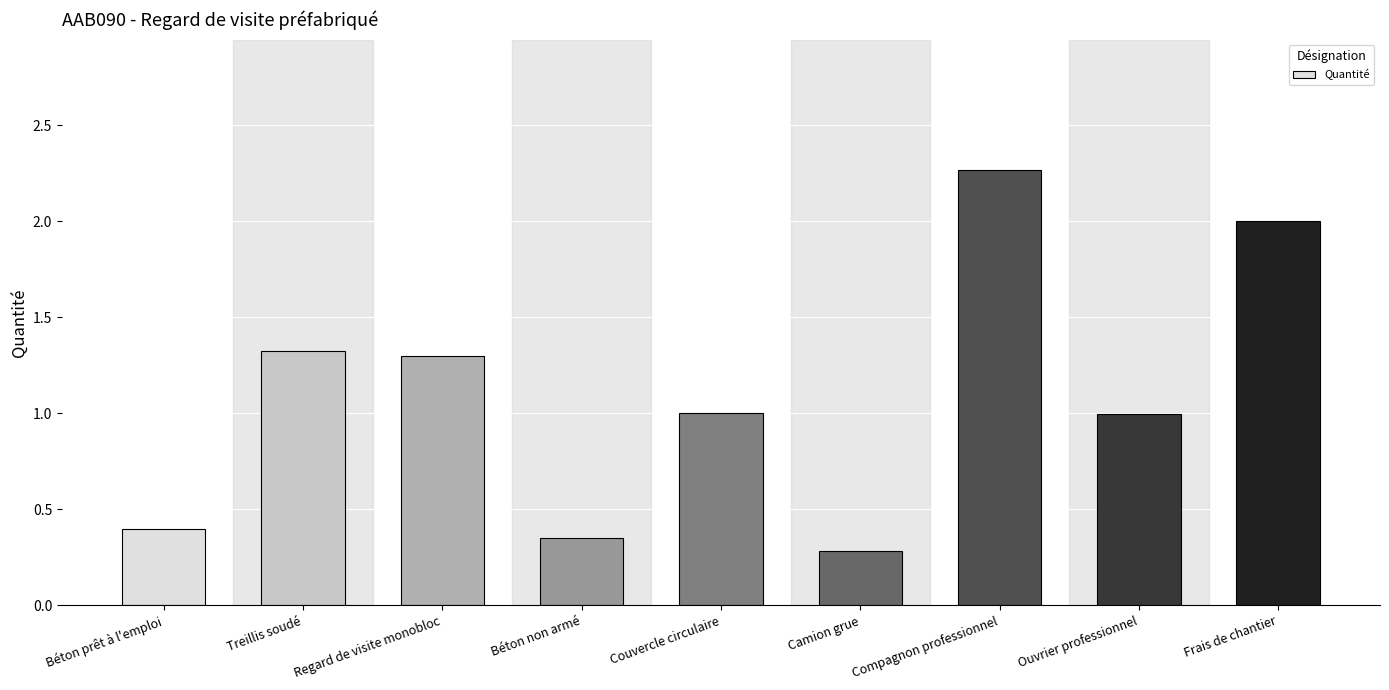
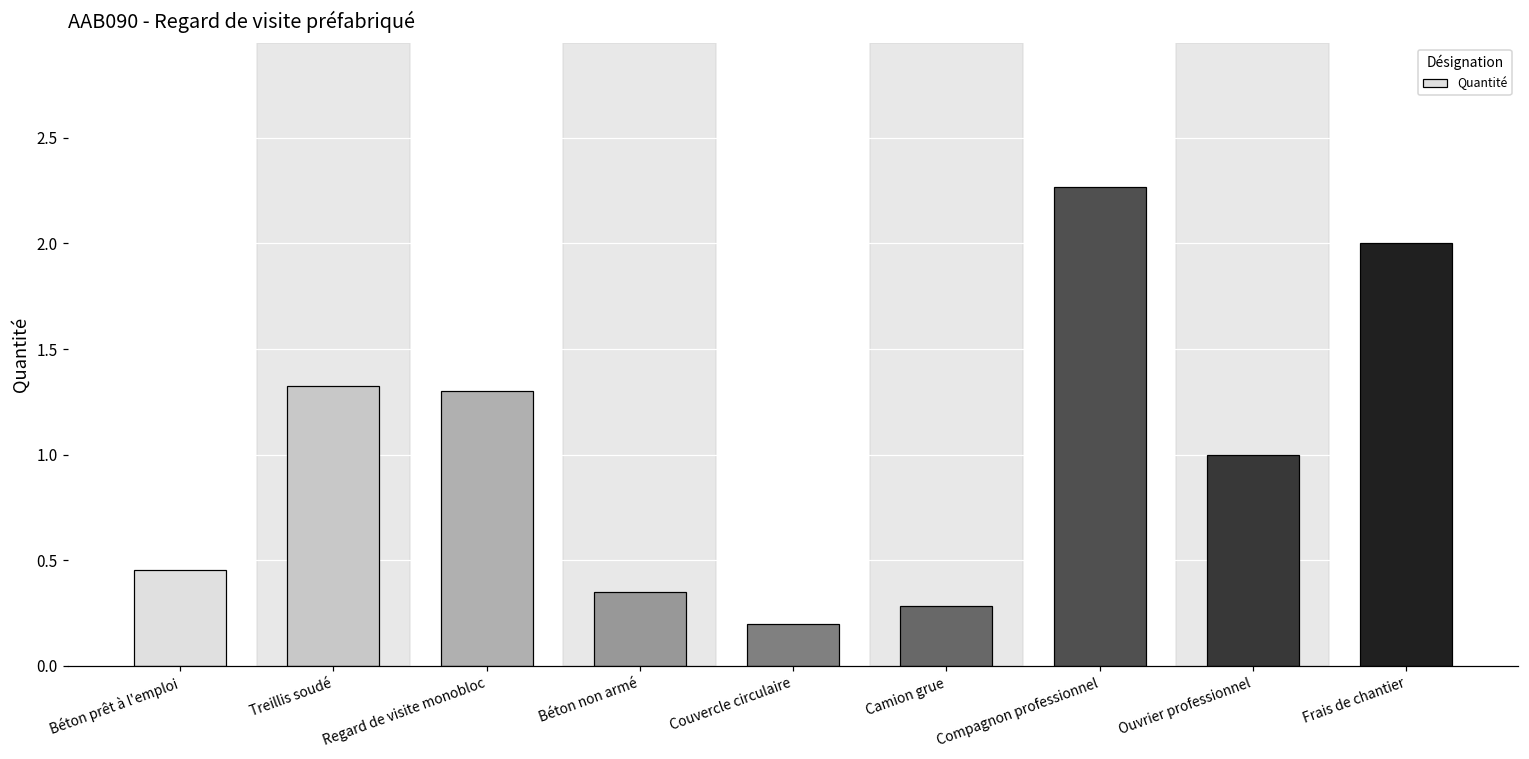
  {
-   "Béton prêt à l'emploi": 0.40,
+   "Béton prêt à l'emploi": 0.46,
    "Treillis soudé": 1.33,
    "Regard de visite monobloc": 1.30,
    "Béton non armé": 0.35,
-   "Couvercle circulaire": 1.0,
+   "Couvercle circulaire": 0.2,
    "Camion grue": 0.28,
    "Compagnon professionnel": 2.27,
    "Ouvrier professionnel": 1.00,
    "Frais de chantier": 2.00
  }
